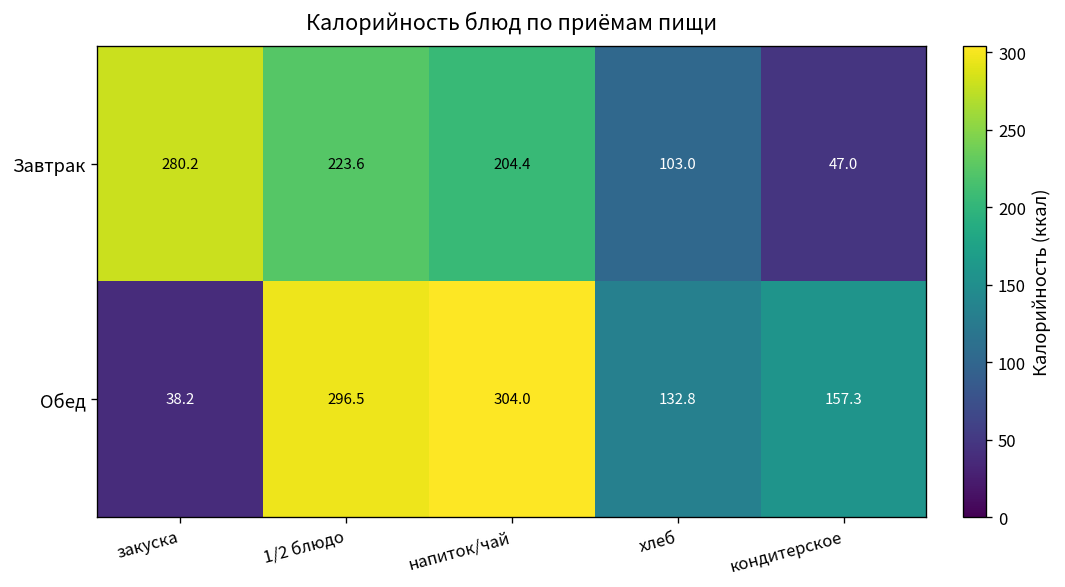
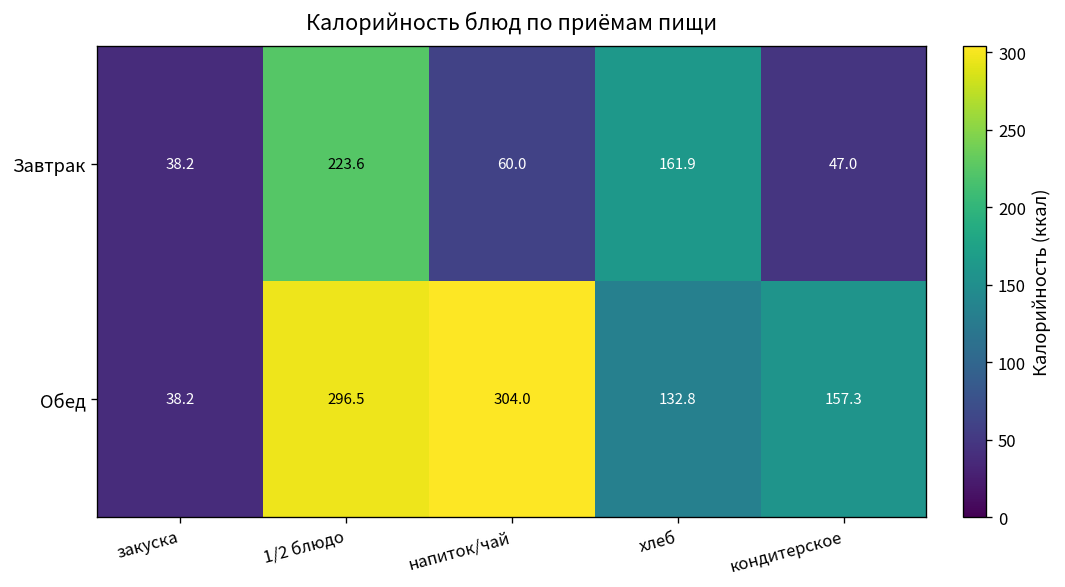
  {
    "Завтрак": {
-     "закуска": 280.2,
+     "закуска": 38.2,
      "1/2 блюдо": 223.6,
-     "напиток/чай": 204.4,
-     "хлеб": 103.0,
+     "напиток/чай": 60.0,
+     "хлеб": 161.9,
      "кондитерское": 47.0
    },
    "Обед": {
      "закуска": 38.2,
      "1/2 блюдо": 296.5,
      "напиток/чай": 304.0,
      "хлеб": 132.8,
      "кондитерское": 157.3
    }
  }
